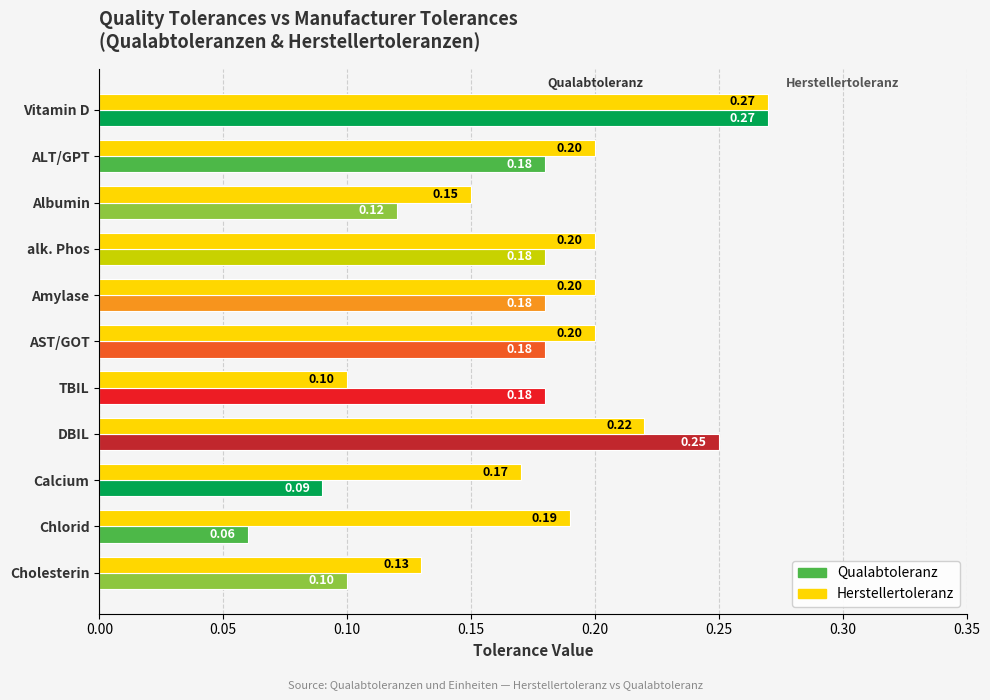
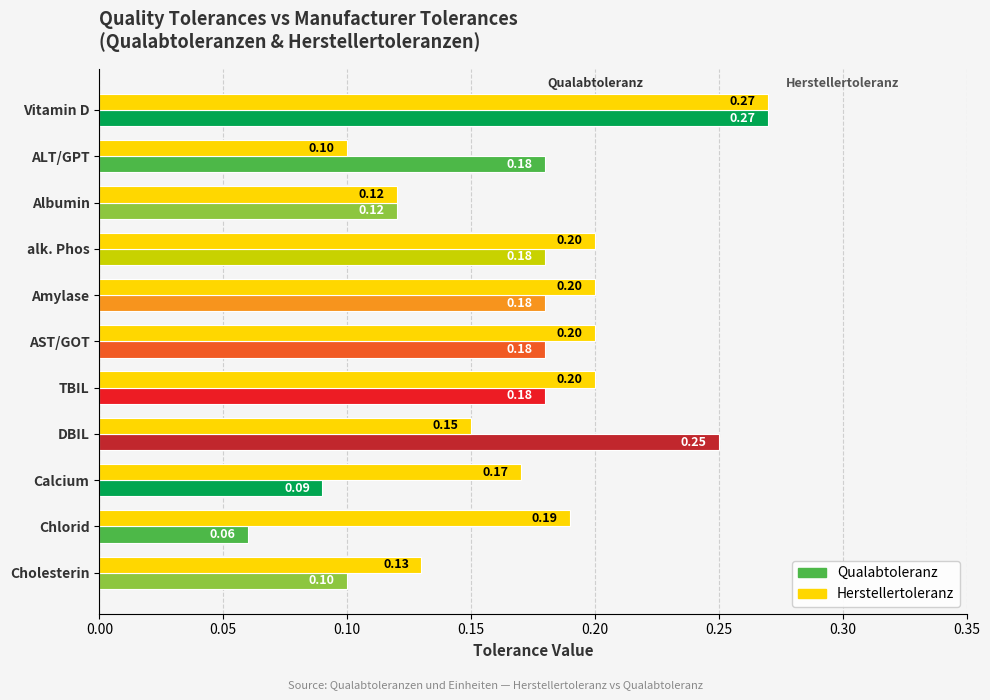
  {
    "Herstellertoleranz": {
      "Vitamin D": 0.27,
-     "ALT/GPT": 0.20,
-     "Albumin": 0.15,
+     "ALT/GPT": 0.10,
+     "Albumin": 0.12,
      "alk. Phos": 0.20,
      "Amylase": 0.20,
      "AST/GOT": 0.20,
-     "TBIL": 0.10,
-     "DBIL": 0.22,
+     "TBIL": 0.20,
+     "DBIL": 0.15,
      "Calcium": 0.17,
      "Chlorid": 0.19,
      "Cholesterin": 0.13
    }
  }
